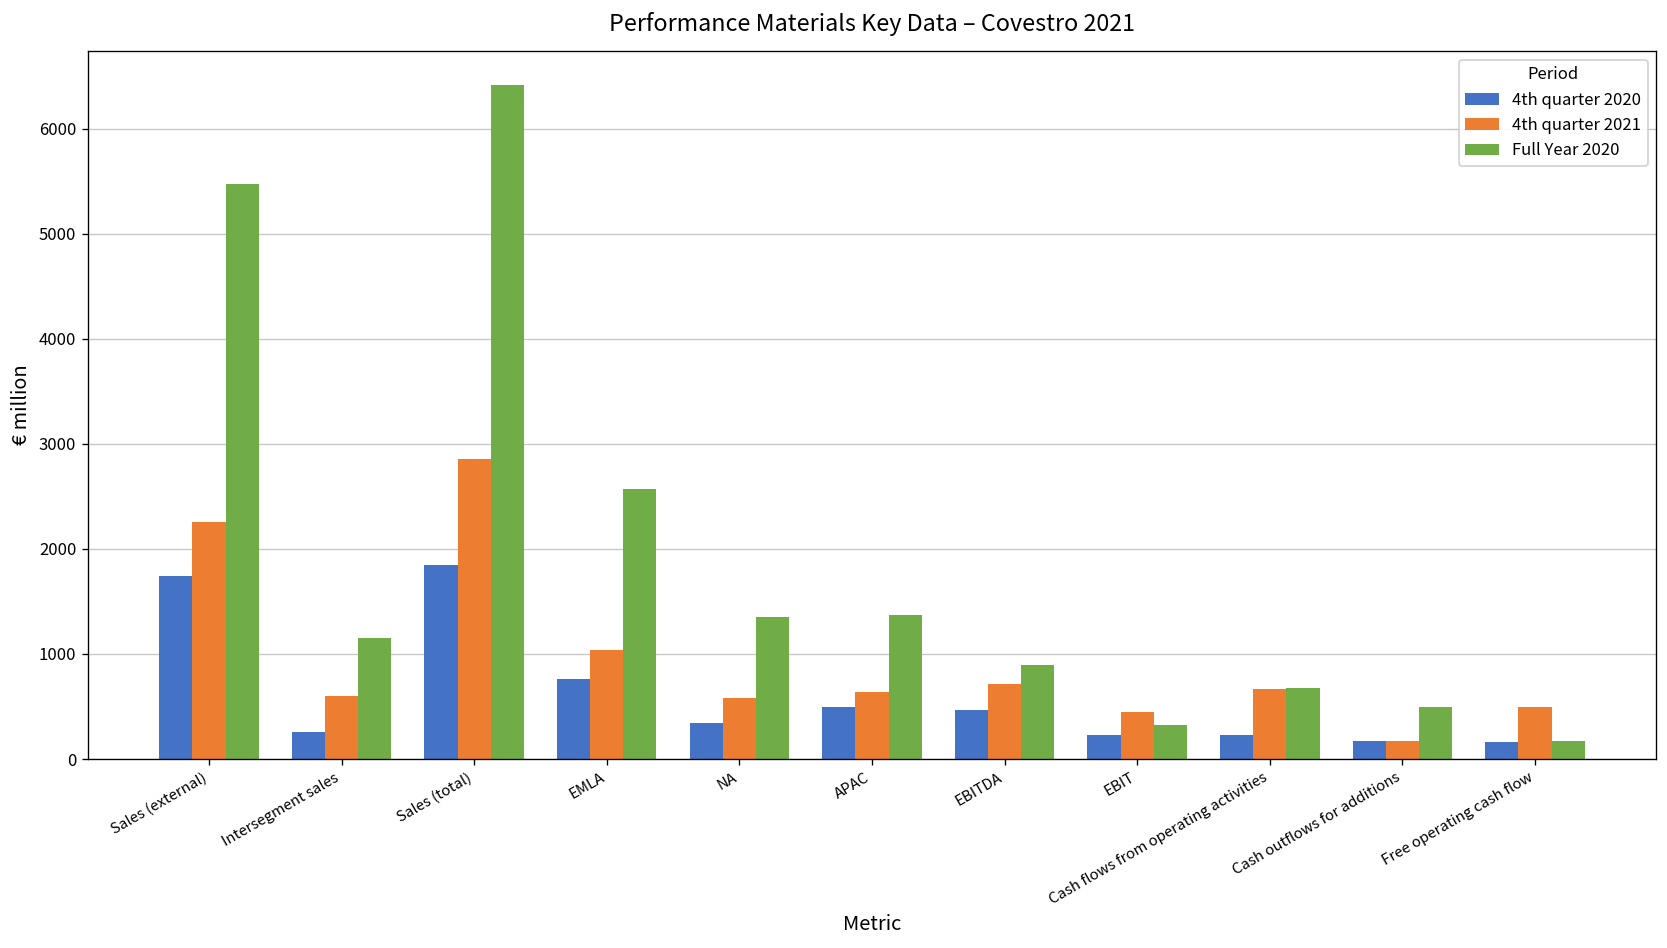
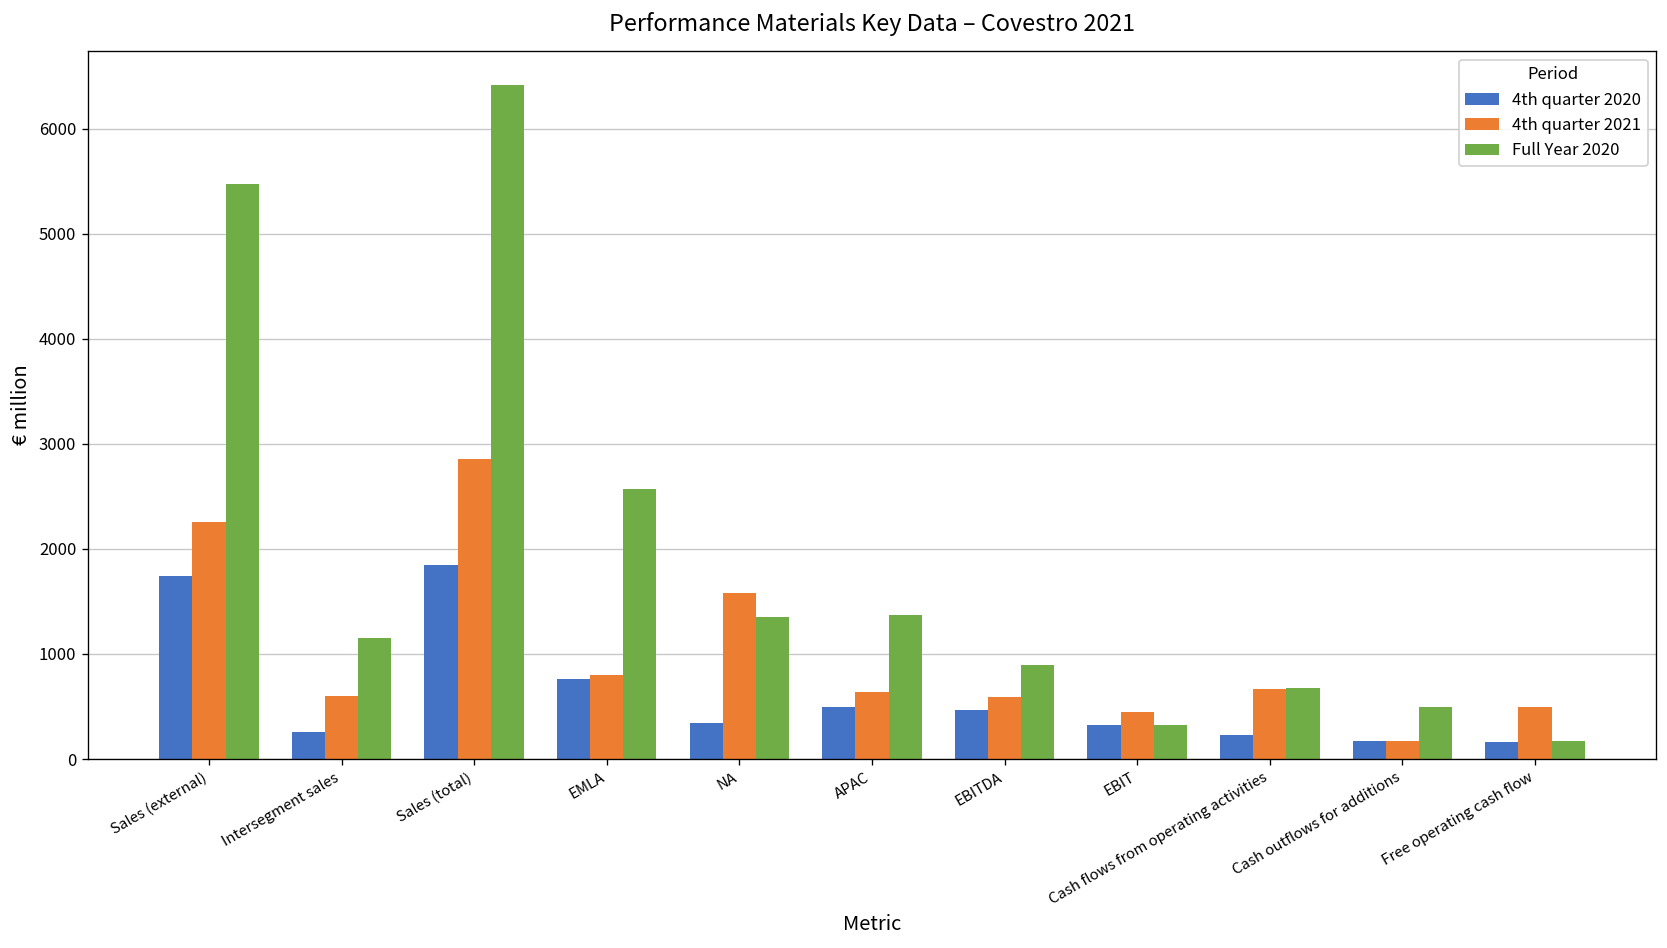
  {
    "4th quarter 2020": {
      "Sales (external)": 1700,
      "Intersegment sales": 300,
      "Sales (total)": 1900,
      "EMLA": 800,
      "NA": 300,
      "APAC": 500,
      "EBITDA": 500,
-     "EBIT": 200,
+     "EBIT": 300,
      "Cash flows from operating activities": 200,
      "Cash outflows for additions": 200,
      "Free operating cash flow": 200
    },
    "4th quarter 2021": {
      "Sales (external)": 2300,
      "Intersegment sales": 600,
      "Sales (total)": 2900,
-     "EMLA": 1000,
-     "NA": 600,
+     "EMLA": 800,
+     "NA": 1600,
      "APAC": 600,
-     "EBITDA": 700,
+     "EBITDA": 600,
      "EBIT": 400,
      "Cash flows from operating activities": 700,
      "Cash outflows for additions": 200,
      "Free operating cash flow": 500
    },
    "Full Year 2020": {
      "Sales (external)": 5500,
      "Intersegment sales": 1200,
      "Sales (total)": 6400,
      "EMLA": 2600,
      "NA": 1300,
      "APAC": 1400,
      "EBITDA": 900,
      "EBIT": 300,
      "Cash flows from operating activities": 700,
      "Cash outflows for additions": 500,
      "Free operating cash flow": 200
    }
  }
